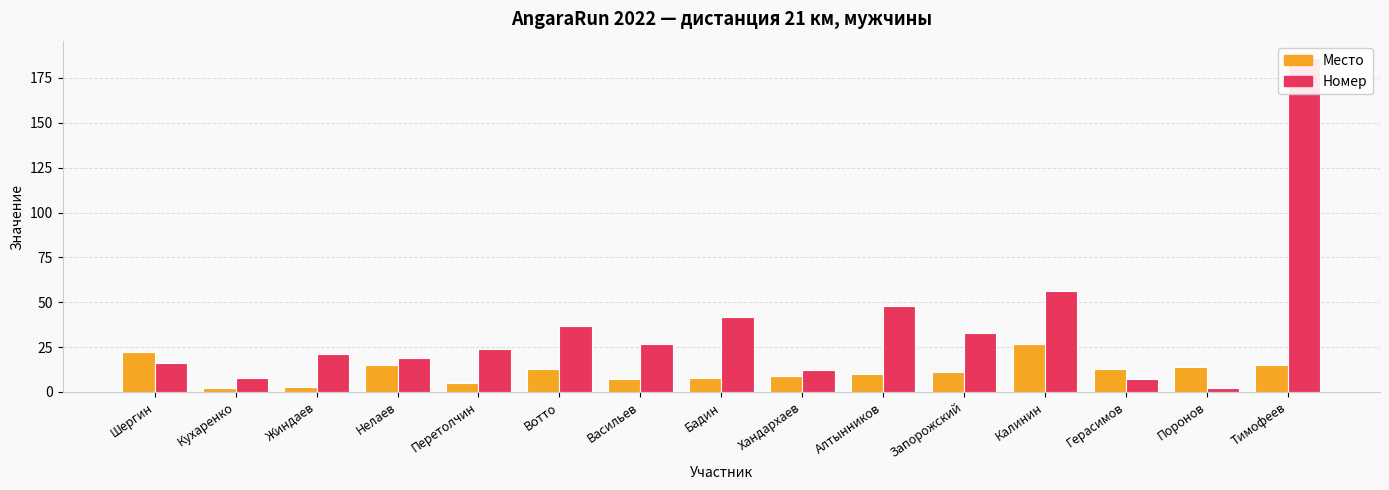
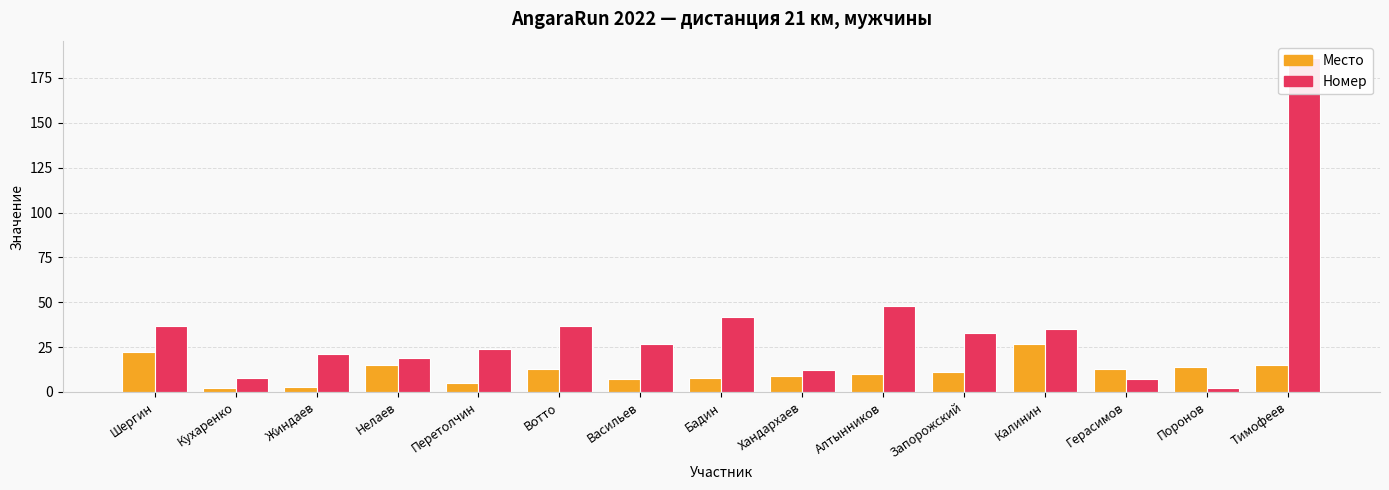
  {
    "Место": {
      "Шергин": 22,
      "Кухаренко": 2,
      "Жиндаев": 3,
      "Нелаев": 15,
      "Перетолчин": 5,
      "Вотто": 13,
      "Васильев": 7,
      "Бадин": 8,
      "Хандархаев": 9,
      "Алтынников": 10,
      "Запорожский": 11,
      "Калинин": 27,
      "Герасимов": 13,
      "Поронов": 14,
      "Тимофеев": 15
    },
    "Номер": {
-     "Шергин": 16,
+     "Шергин": 37,
      "Кухаренко": 8,
      "Жиндаев": 21,
      "Нелаев": 19,
      "Перетолчин": 24,
      "Вотто": 37,
      "Васильев": 27,
      "Бадин": 42,
      "Хандархаев": 12,
      "Алтынников": 48,
      "Запорожский": 33,
-     "Калинин": 56,
+     "Калинин": 35,
      "Герасимов": 7,
      "Поронов": 2
    }
  }
